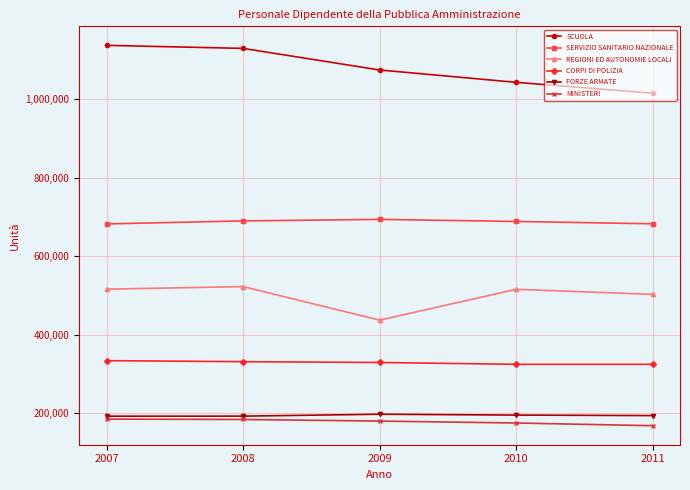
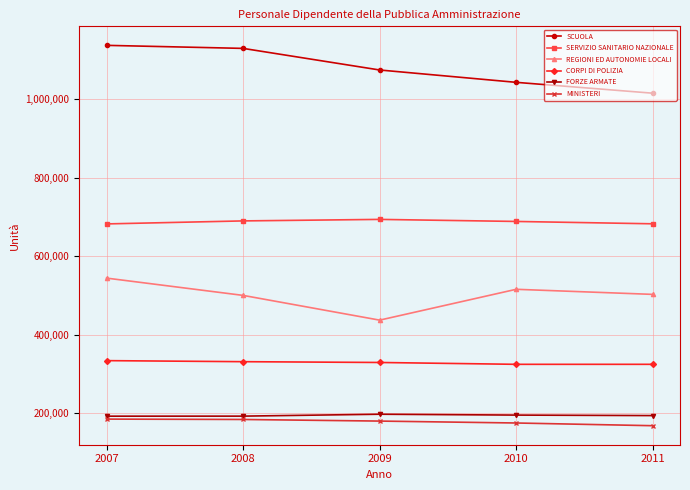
  {
    "REGIONI ED AUTONOMIE LOCALI": {
-     "2007": "520,000",
-     "2008": "520,000",
+     "2007": "540,000",
+     "2008": "500,000",
      "2009": "440,000",
      "2010": "520,000",
      "2011": "500,000"
    }
  }
